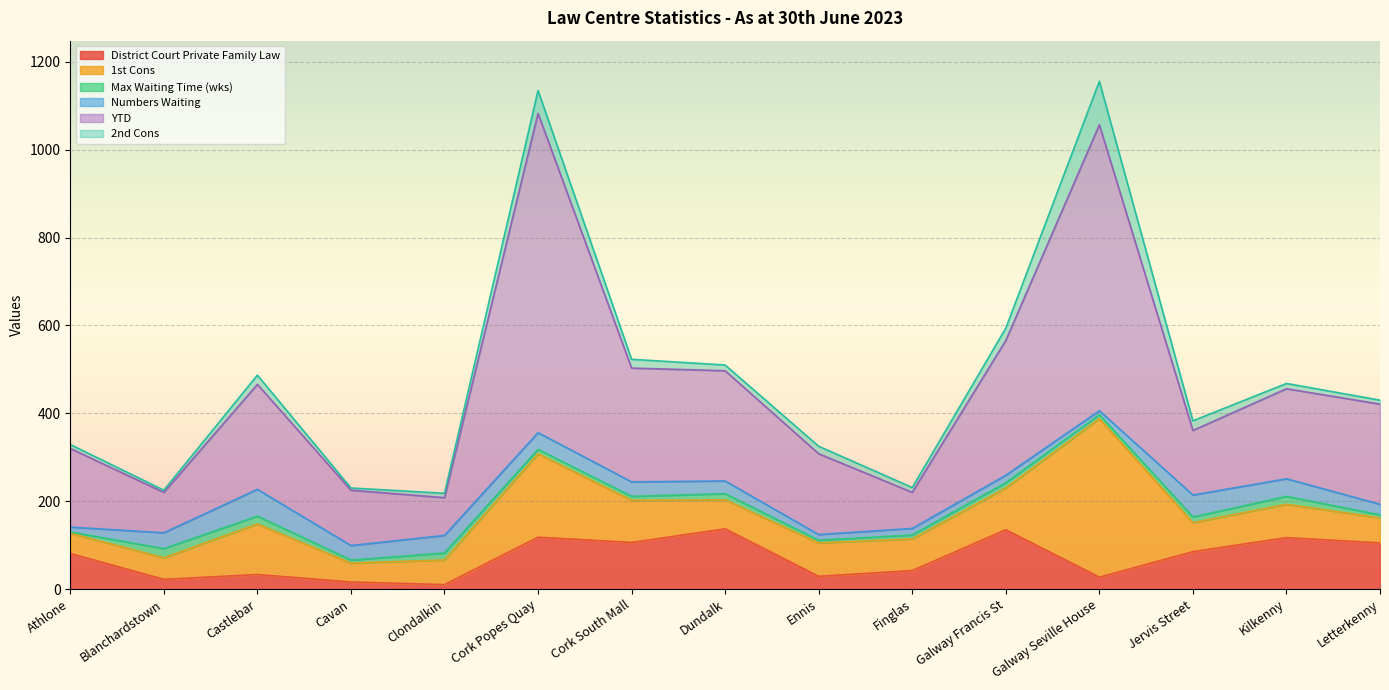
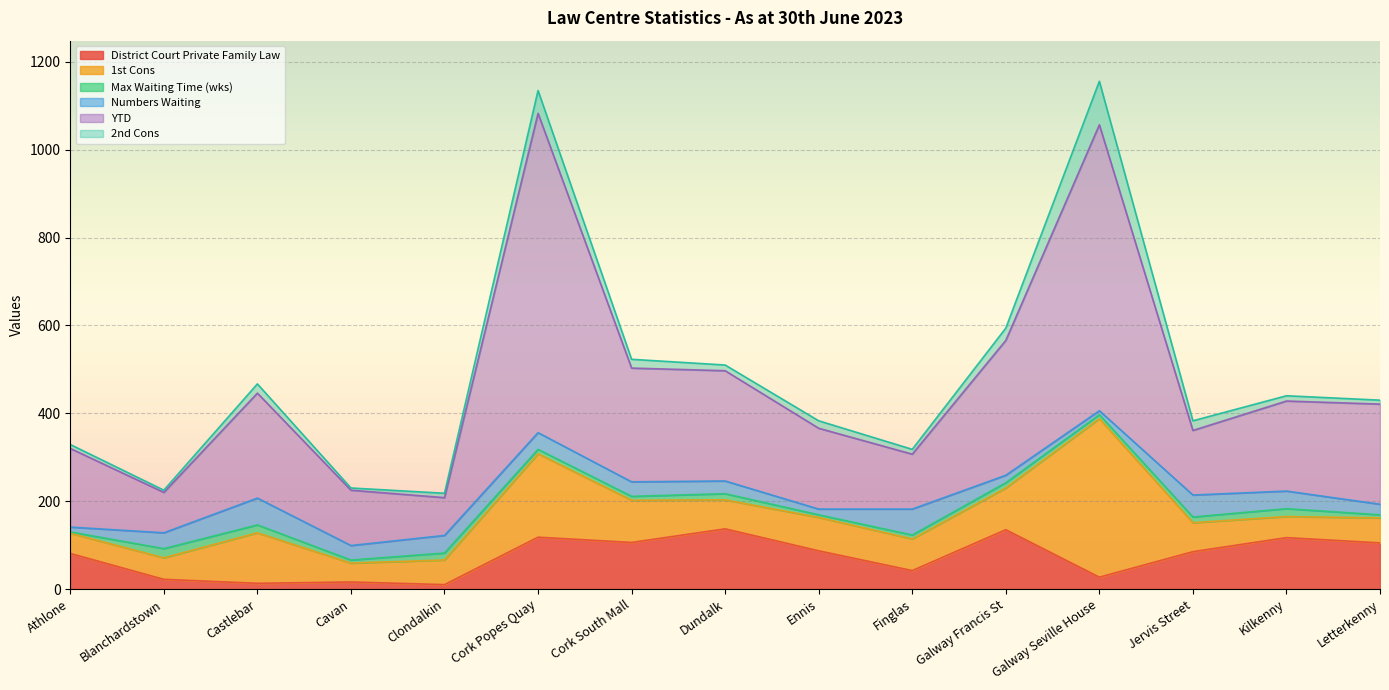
  {
    "District Court Private Family Law": {
      "Athlone": 80,
      "Blanchardstown": 20,
-     "Castlebar": 30,
+     "Castlebar": 10,
      "Cavan": 20,
      "Clondalkin": 10,
      "Cork Popes Quay": 120,
      "Cork South Mall": 110,
      "Dundalk": 140,
-     "Ennis": 30,
+     "Ennis": 90,
      "Finglas": 40,
      "Galway Francis St": 140,
      "Galway Seville House": 30,
      "Jervis Street": 90,
      "Kilkenny": 120,
      "Letterkenny": 110
    },
    "1st Cons": {
      "Blanchardstown": 50,
      "Castlebar": 120,
      "Cavan": 40,
      "Clondalkin": 60,
      "Cork Popes Quay": 190,
      "Cork South Mall": 100,
      "Dundalk": 70,
      "Ennis": 80,
      "Finglas": 70,
      "Galway Francis St": 100,
      "Galway Seville House": 360,
      "Jervis Street": 70,
-     "Kilkenny": 80,
+     "Kilkenny": 50,
      "Letterkenny": 60
    },
    "Numbers Waiting": {
      "Athlone": 10,
      "Blanchardstown": 40,
      "Castlebar": 60,
      "Cavan": 30,
      "Clondalkin": 40,
      "Cork Popes Quay": 40,
      "Cork South Mall": 30,
      "Dundalk": 30,
      "Ennis": 10,
-     "Finglas": 20,
+     "Finglas": 60,
      "Galway Francis St": 20,
      "Galway Seville House": 10,
      "Jervis Street": 50,
      "Kilkenny": 40,
      "Letterkenny": 20
    },
    "YTD": {
      "Athlone": 180,
      "Castlebar": 240,
      "Clondalkin": 90,
      "Cork Popes Quay": 730,
      "Cork South Mall": 260,
      "Dundalk": 250,
      "Ennis": 180,
-     "Finglas": 80,
+     "Finglas": 130,
      "Galway Francis St": 310,
      "Galway Seville House": 650,
      "Jervis Street": 150,
      "Kilkenny": 210,
      "Letterkenny": 230
    }
  }
